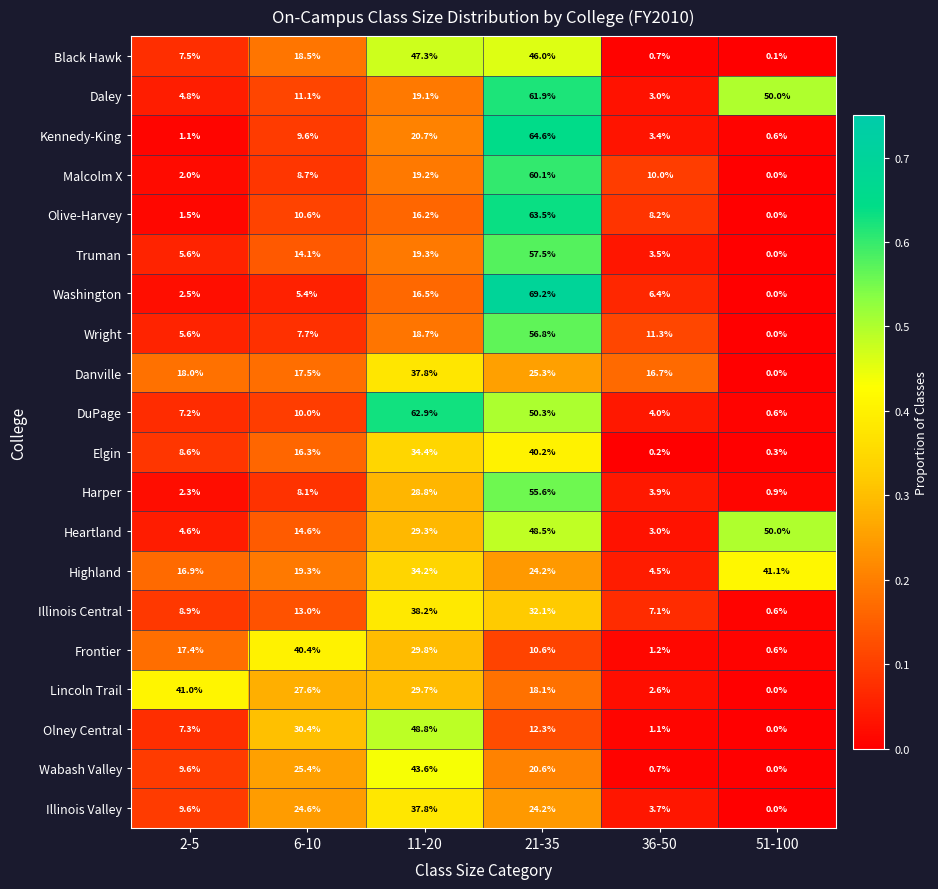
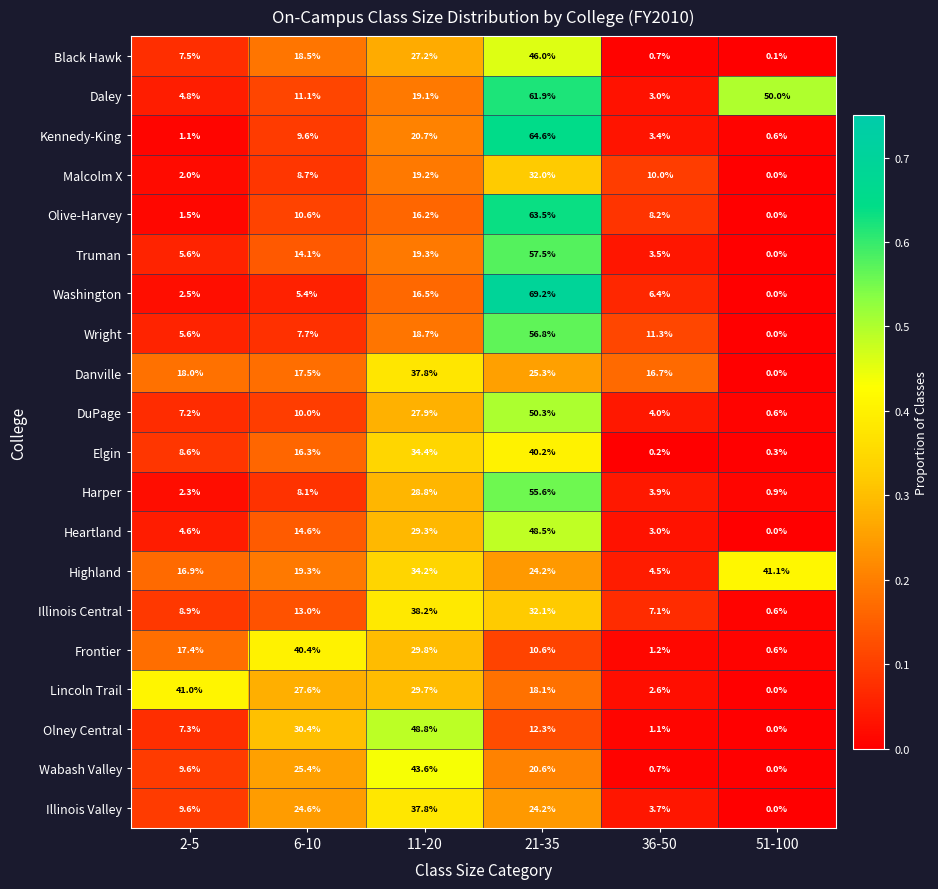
  {
    "Black Hawk": {
      "2-5": "7.5%",
      "6-10": "18.5%",
-     "11-20": "47.3%",
+     "11-20": "27.2%",
      "21-35": "46.0%",
      "36-50": "0.7%",
      "51-100": "0.1%"
    },
    "Daley": {
      "2-5": "4.8%",
      "6-10": "11.1%",
      "11-20": "19.1%",
      "21-35": "61.9%",
      "36-50": "3.0%",
      "51-100": "50.0%"
    },
    "Kennedy-King": {
      "2-5": "1.1%",
      "6-10": "9.6%",
      "11-20": "20.7%",
      "21-35": "64.6%",
      "36-50": "3.4%",
      "51-100": "0.6%"
    },
    "Malcolm X": {
      "2-5": "2.0%",
      "6-10": "8.7%",
      "11-20": "19.2%",
-     "21-35": "60.1%",
+     "21-35": "32.0%",
      "36-50": "10.0%",
      "51-100": "0.0%"
    },
    "Olive-Harvey": {
      "2-5": "1.5%",
      "6-10": "10.6%",
      "11-20": "16.2%",
      "21-35": "63.5%",
      "36-50": "8.2%",
      "51-100": "0.0%"
    },
    "Truman": {
      "2-5": "5.6%",
      "6-10": "14.1%",
      "11-20": "19.3%",
      "21-35": "57.5%",
      "36-50": "3.5%",
      "51-100": "0.0%"
    },
    "Washington": {
      "2-5": "2.5%",
      "6-10": "5.4%",
      "11-20": "16.5%",
      "21-35": "69.2%",
      "36-50": "6.4%",
      "51-100": "0.0%"
    },
    "Wright": {
      "2-5": "5.6%",
      "6-10": "7.7%",
      "11-20": "18.7%",
      "21-35": "56.8%",
      "36-50": "11.3%",
      "51-100": "0.0%"
    },
    "Danville": {
      "2-5": "18.0%",
      "6-10": "17.5%",
      "11-20": "37.8%",
      "21-35": "25.3%",
      "36-50": "16.7%",
      "51-100": "0.0%"
    },
    "DuPage": {
      "2-5": "7.2%",
      "6-10": "10.0%",
-     "11-20": "62.9%",
+     "11-20": "27.9%",
      "21-35": "50.3%",
      "36-50": "4.0%",
      "51-100": "0.6%"
    },
    "Elgin": {
      "2-5": "8.6%",
      "6-10": "16.3%",
      "11-20": "34.4%",
      "21-35": "40.2%",
      "36-50": "0.2%",
      "51-100": "0.3%"
    },
    "Harper": {
      "2-5": "2.3%",
      "6-10": "8.1%",
      "11-20": "28.8%",
      "21-35": "55.6%",
      "36-50": "3.9%",
      "51-100": "0.9%"
    },
    "Heartland": {
      "2-5": "4.6%",
      "6-10": "14.6%",
      "11-20": "29.3%",
      "21-35": "48.5%",
      "36-50": "3.0%",
-     "51-100": "50.0%"
+     "51-100": "0.0%"
    },
    "Highland": {
      "2-5": "16.9%",
      "6-10": "19.3%",
      "11-20": "34.2%",
      "21-35": "24.2%",
      "36-50": "4.5%",
      "51-100": "41.1%"
    },
    "Illinois Central": {
      "2-5": "8.9%",
      "6-10": "13.0%",
      "11-20": "38.2%",
      "21-35": "32.1%",
      "36-50": "7.1%",
      "51-100": "0.6%"
    },
    "Frontier": {
      "2-5": "17.4%",
      "6-10": "40.4%",
      "11-20": "29.8%",
      "21-35": "10.6%",
      "36-50": "1.2%",
      "51-100": "0.6%"
    },
    "Lincoln Trail": {
      "2-5": "41.0%",
      "6-10": "27.6%",
      "11-20": "29.7%",
      "21-35": "18.1%",
      "36-50": "2.6%",
      "51-100": "0.0%"
    },
    "Olney Central": {
      "2-5": "7.3%",
      "6-10": "30.4%",
      "11-20": "48.8%",
      "21-35": "12.3%",
      "36-50": "1.1%",
      "51-100": "0.0%"
    },
    "Wabash Valley": {
      "2-5": "9.6%",
      "6-10": "25.4%",
      "11-20": "43.6%",
      "21-35": "20.6%",
      "36-50": "0.7%",
      "51-100": "0.0%"
    },
    "Illinois Valley": {
      "2-5": "9.6%",
      "6-10": "24.6%",
      "11-20": "37.8%",
      "21-35": "24.2%",
      "36-50": "3.7%",
      "51-100": "0.0%"
    }
  }
